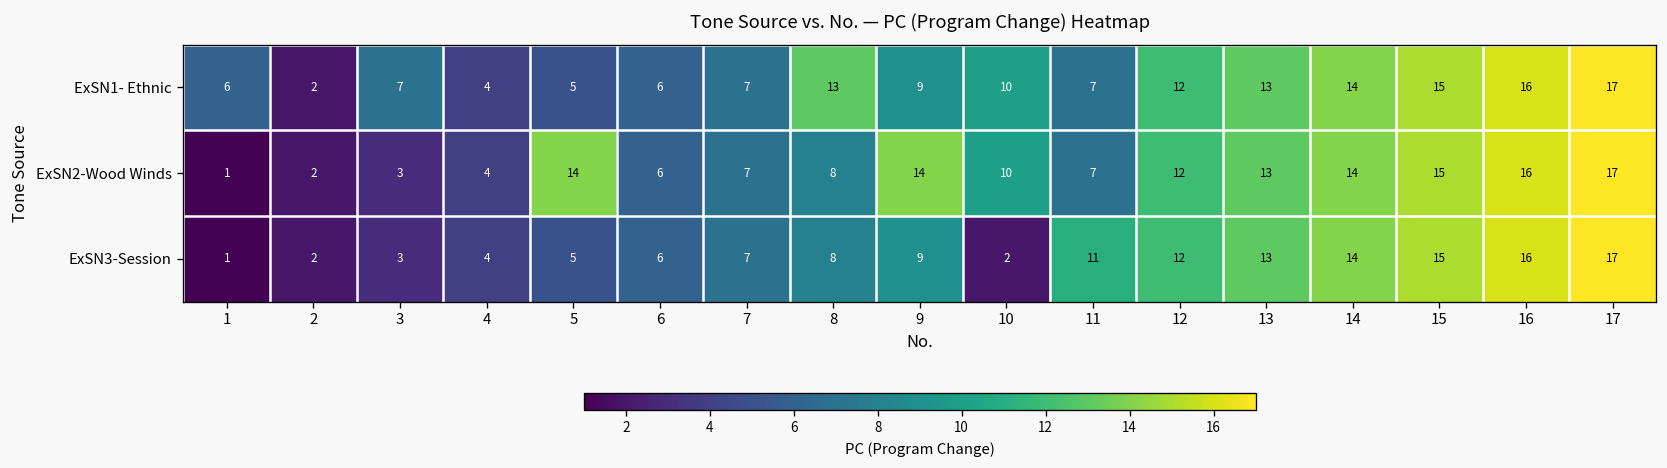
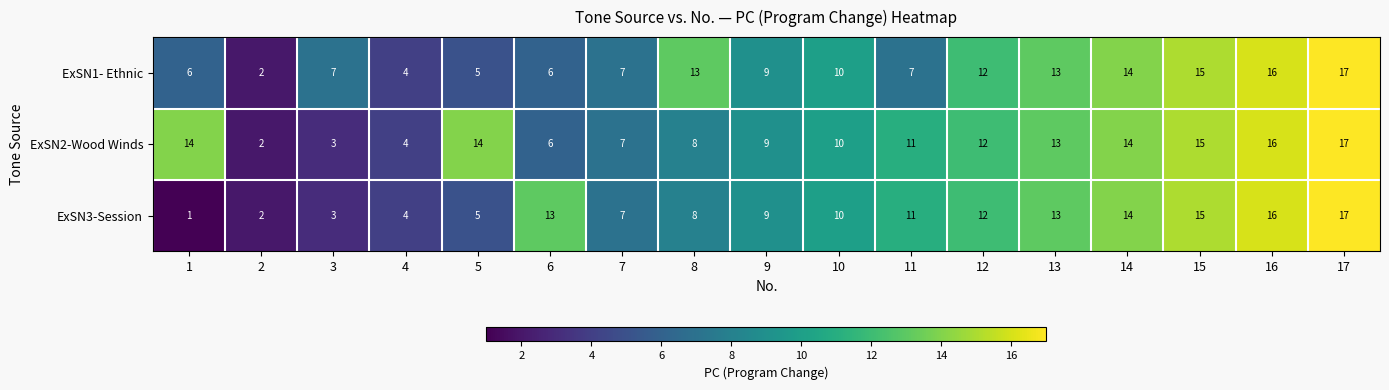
  {
    "ExSN1- Ethnic": {
      "1": 6,
      "2": 2,
      "3": 7,
      "4": 4,
      "5": 5,
      "6": 6,
      "7": 7,
      "8": 13,
      "9": 9,
      "10": 10,
      "11": 7,
      "12": 12,
      "13": 13,
      "14": 14,
      "15": 15,
      "16": 16,
      "17": 17
    },
    "ExSN2-Wood Winds": {
-     "1": 1,
+     "1": 14,
      "2": 2,
      "3": 3,
      "4": 4,
      "5": 14,
      "6": 6,
      "7": 7,
      "8": 8,
-     "9": 14,
+     "9": 9,
      "10": 10,
-     "11": 7,
+     "11": 11,
      "12": 12,
      "13": 13,
      "14": 14,
      "15": 15,
      "16": 16,
      "17": 17
    },
    "ExSN3-Session": {
      "1": 1,
      "2": 2,
      "3": 3,
      "4": 4,
      "5": 5,
-     "6": 6,
+     "6": 13,
      "7": 7,
      "8": 8,
      "9": 9,
-     "10": 2,
+     "10": 10,
      "11": 11,
      "12": 12,
      "13": 13,
      "14": 14,
      "15": 15,
      "16": 16,
      "17": 17
    }
  }
